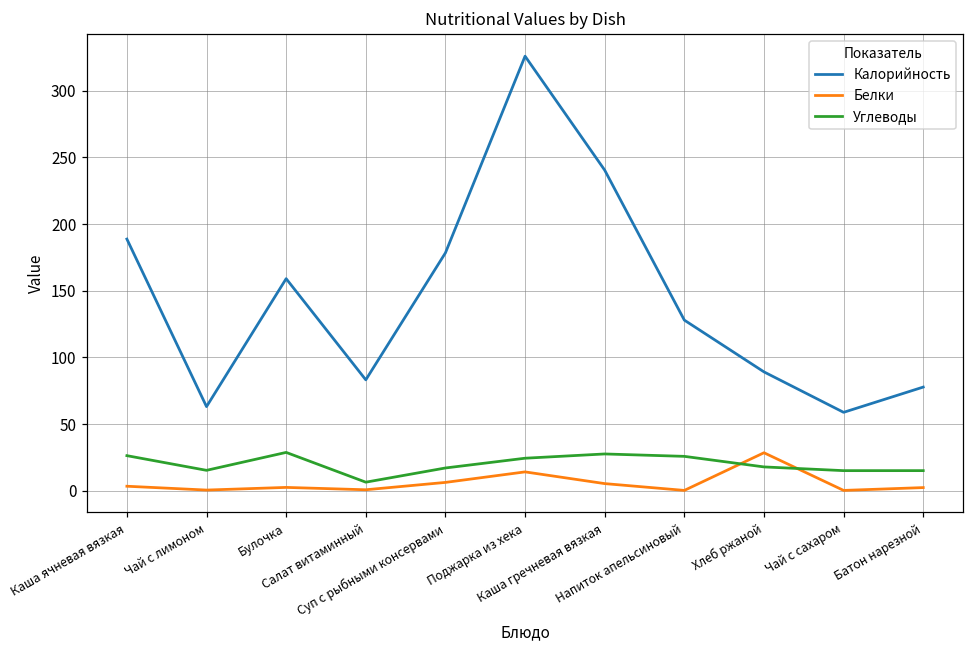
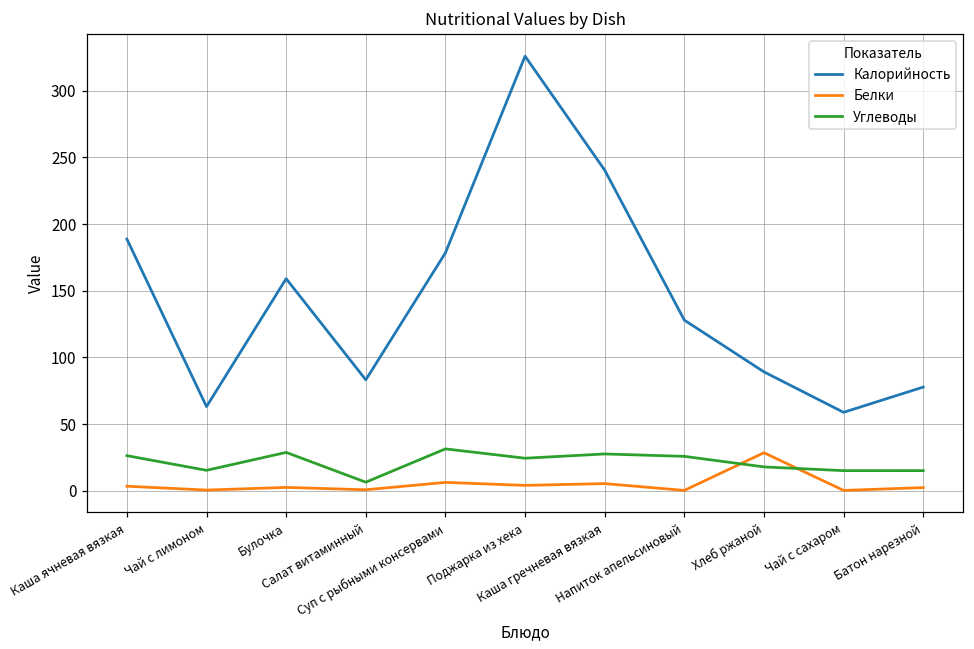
  {
    "Калорийность": {
      "Каша ячневая вязкая": 189,
      "Чай с лимоном": 63,
      "Булочка": 159,
      "Салат витаминный": 83,
      "Суп с рыбными консервами": 178,
      "Поджарка из хека": 326,
      "Каша гречневая вязкая": 240,
      "Напиток апельсиновый": 128,
      "Хлеб ржаной": 89,
      "Чай с сахаром": 59,
      "Батон нарезной": 78
    },
    "Белки": {
      "Каша ячневая вязкая": 3,
      "Чай с лимоном": 0,
      "Булочка": 2,
      "Салат витаминный": 1,
      "Суп с рыбными консервами": 6,
-     "Поджарка из хека": 14,
+     "Поджарка из хека": 4,
      "Каша гречневая вязкая": 5,
      "Напиток апельсиновый": 0,
      "Хлеб ржаной": 28,
      "Чай с сахаром": 0,
      "Батон нарезной": 2
    },
    "Углеводы": {
      "Каша ячневая вязкая": 26,
      "Чай с лимоном": 15,
      "Булочка": 29,
      "Салат витаминный": 6,
-     "Суп с рыбными консервами": 17,
+     "Суп с рыбными консервами": 31,
      "Поджарка из хека": 24,
      "Каша гречневая вязкая": 28,
      "Напиток апельсиновый": 26,
      "Хлеб ржаной": 18,
      "Чай с сахаром": 15,
      "Батон нарезной": 15
    }
  }
